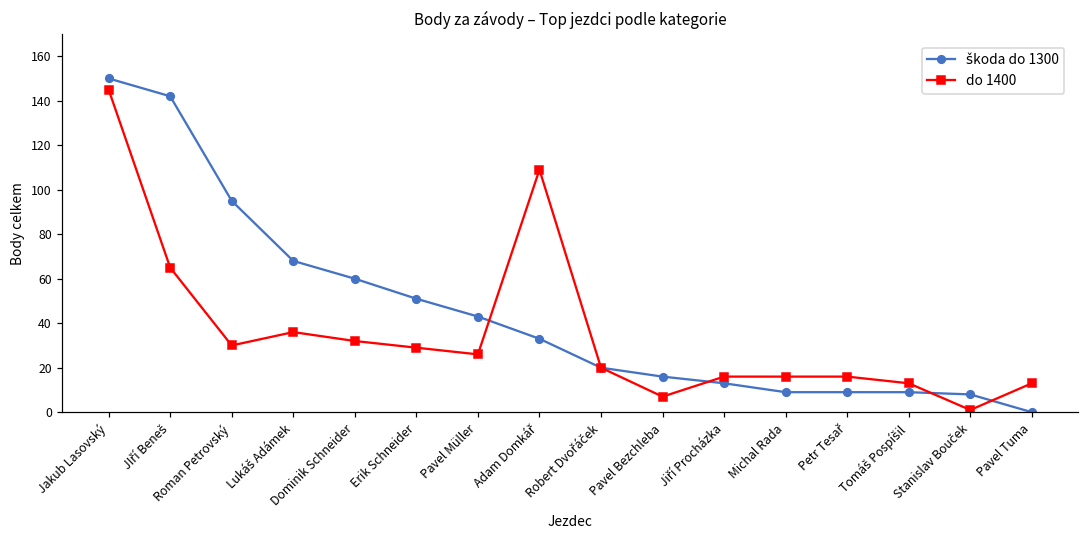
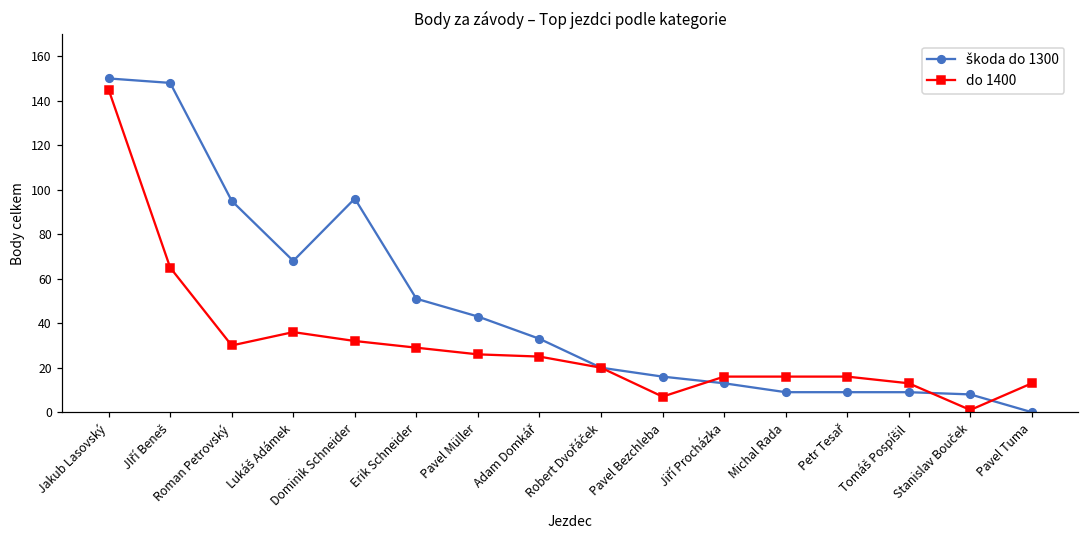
  {
    "škoda do 1300": {
      "Jakub Lasovský": 150,
-     "JIří Beneš": 142,
+     "JIří Beneš": 148,
      "Roman Petrovský": 95,
      "Lukáš Adámek": 68,
-     "Dominik Schneider": 60,
+     "Dominik Schneider": 96,
      "Erik Schneider": 51,
      "Pavel Müller": 43,
      "Adam Domkář": 33,
      "Pavel Bezchleba": 16,
      "Jiří Procházka": 13,
      "Michal Rada": 9,
      "Petr Tesař": 9,
      "Tomáš Pospíšil": 9,
      "Stanislav Bouček": 8,
      "Pavel Tuma": 0
    },
    "do 1400": {
      "Jakub Lasovský": 145,
      "JIří Beneš": 65,
      "Roman Petrovský": 30,
      "Lukáš Adámek": 36,
      "Dominik Schneider": 32,
      "Erik Schneider": 29,
      "Pavel Müller": 26,
-     "Adam Domkář": 109,
+     "Adam Domkář": 25,
      "Pavel Bezchleba": 7,
      "Jiří Procházka": 16,
      "Michal Rada": 16,
      "Petr Tesař": 16,
      "Tomáš Pospíšil": 13,
      "Stanislav Bouček": 1,
      "Pavel Tuma": 13
    }
  }
